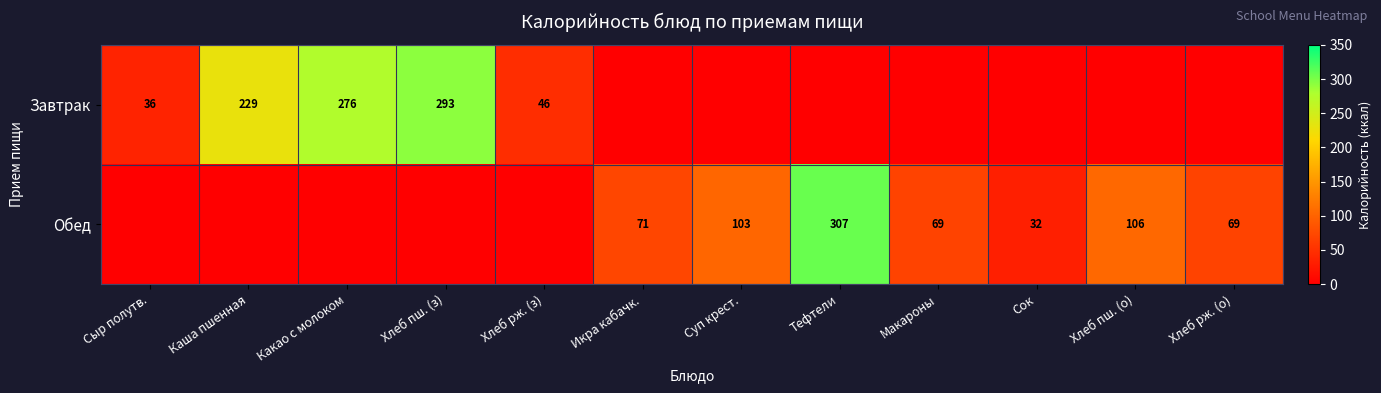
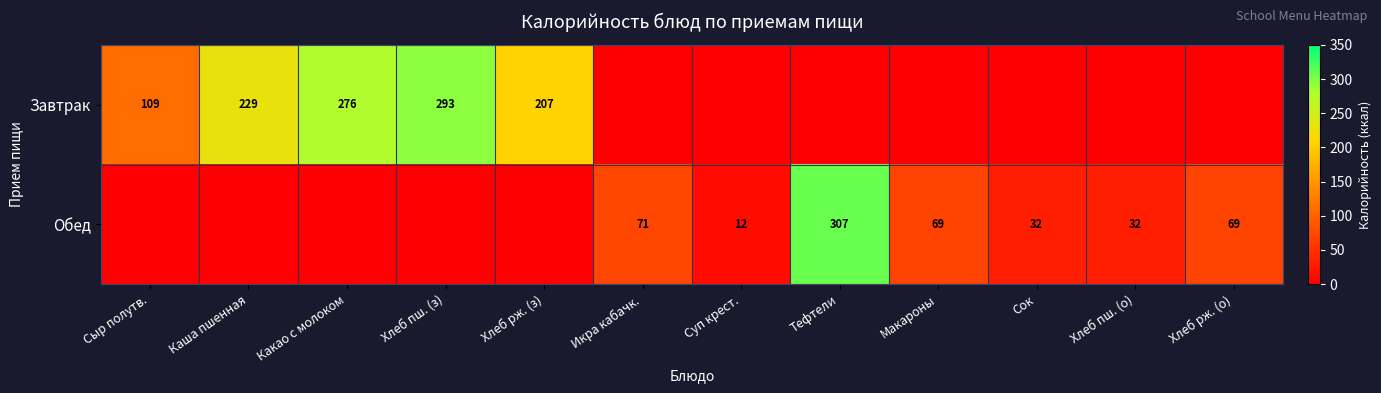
  {
    "Завтрак": {
-     "Сыр полутв.": 36,
+     "Сыр полутв.": 109,
      "Каша пшенная": 229,
      "Какао с молоком": 276,
      "Хлеб пш. (з)": 293,
-     "Хлеб рж. (з)": 46
+     "Хлеб рж. (з)": 207
    },
    "Обед": {
      "Икра кабачк.": 71,
-     "Суп крест.": 103,
+     "Суп крест.": 12,
      "Тефтели": 307,
      "Макароны": 69,
      "Сок": 32,
-     "Хлеб пш. (о)": 106,
+     "Хлеб пш. (о)": 32,
      "Хлеб рж. (о)": 69
    }
  }
